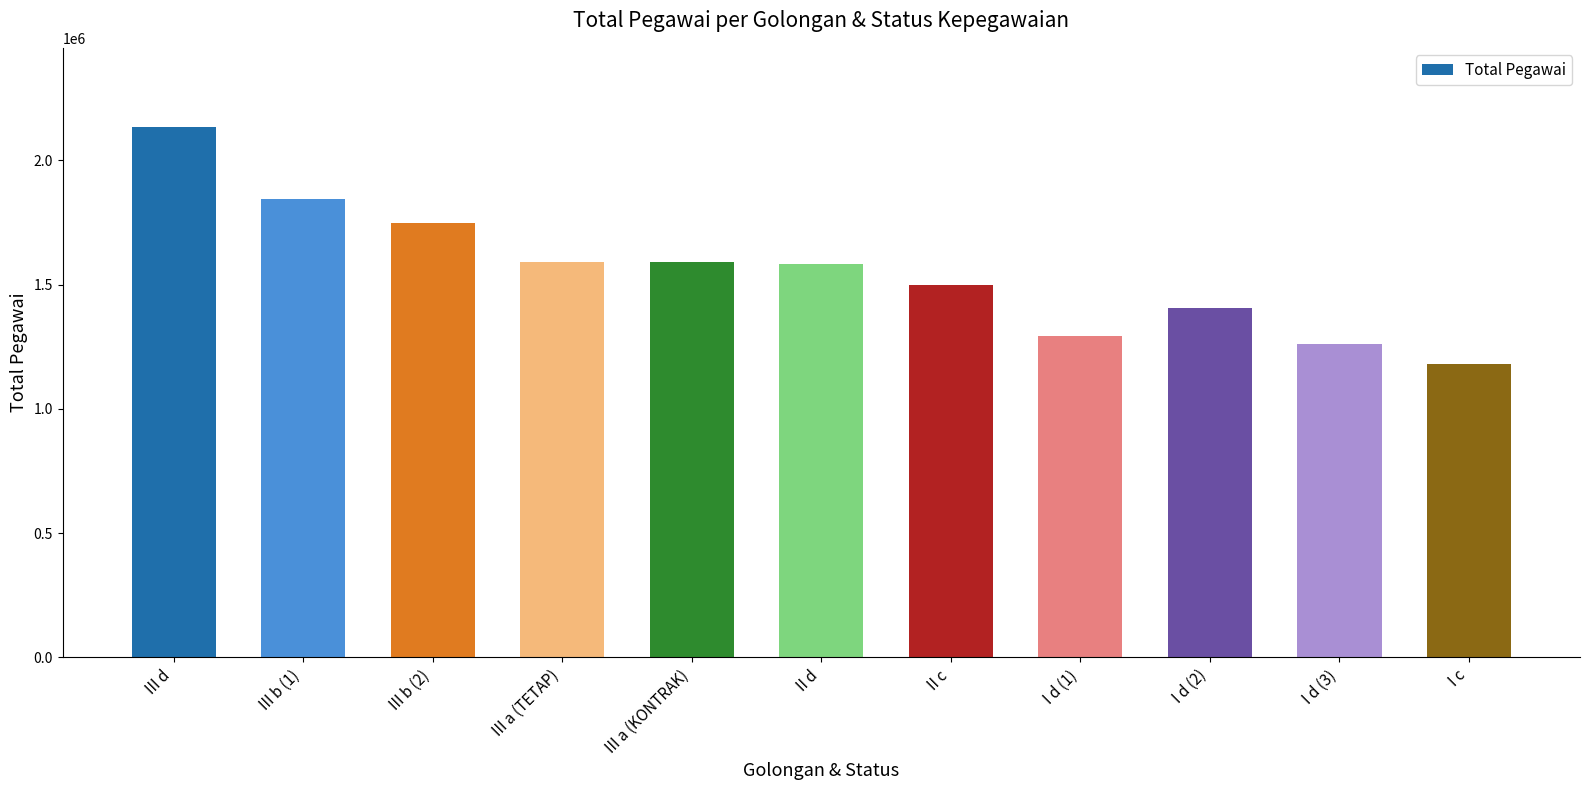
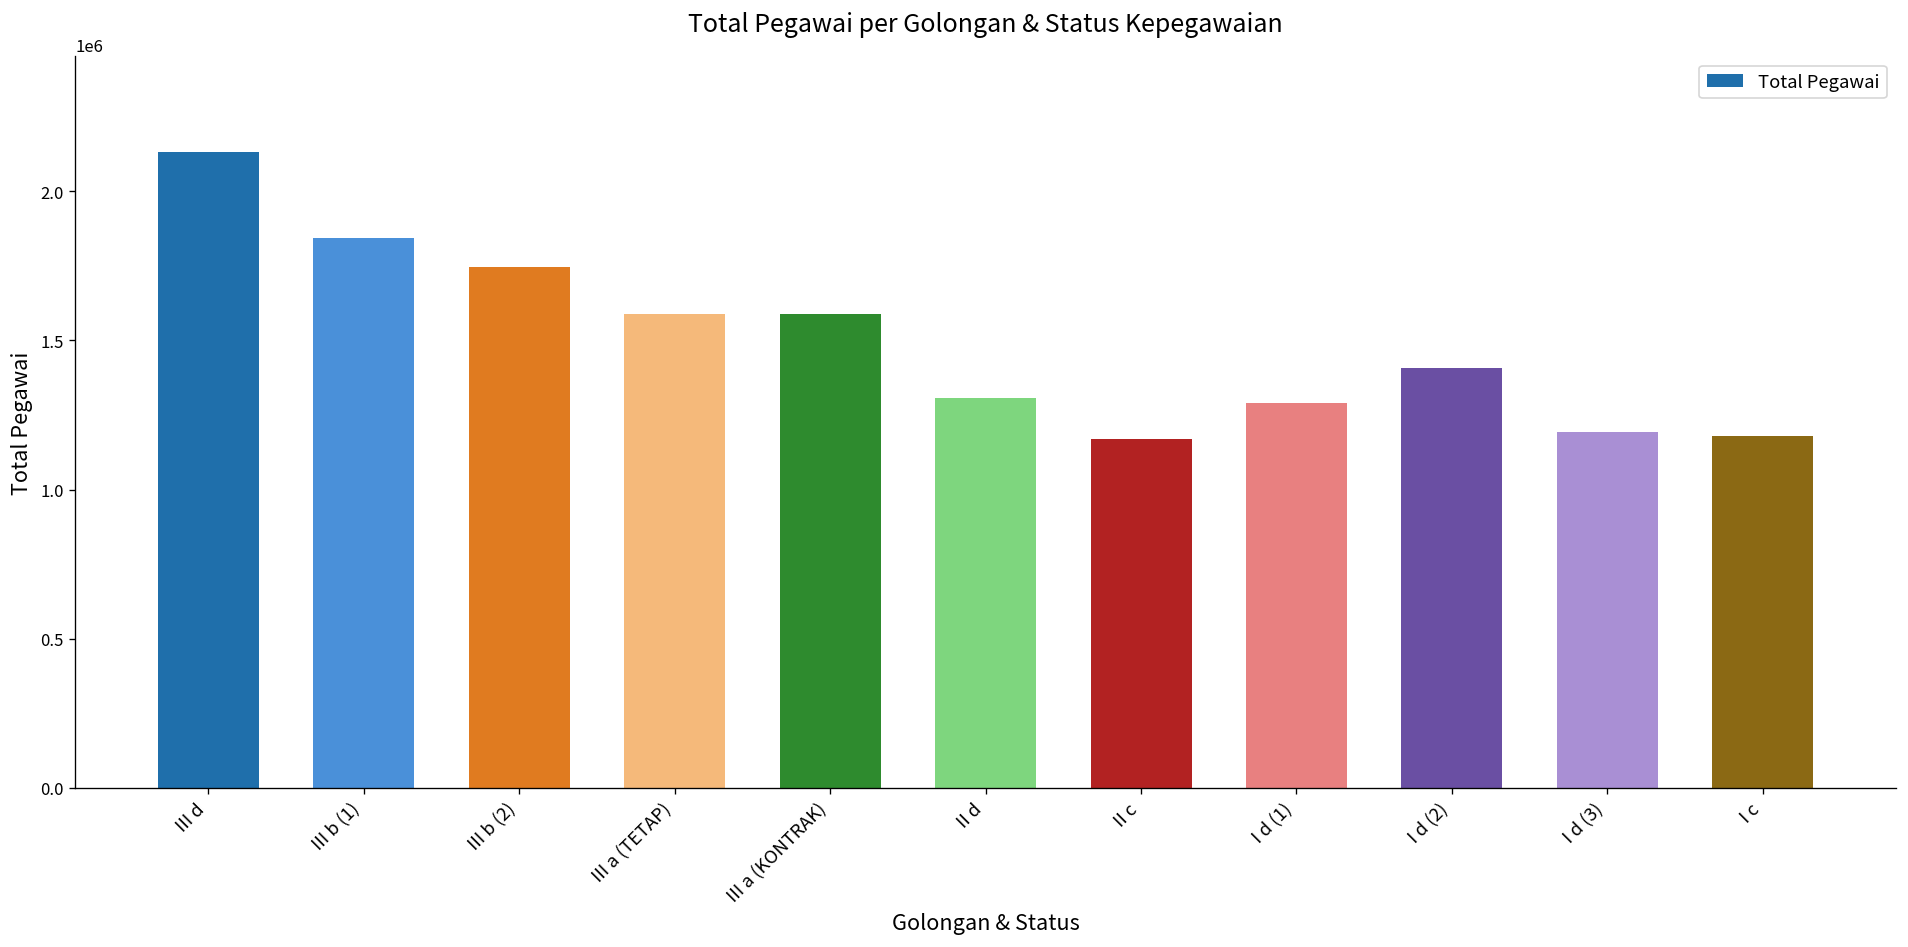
  {
    "III d": 2130000,
    "III b (1)": 1840000,
    "III b (2)": 1750000,
    "III a (TETAP)": 1590000,
    "III a (KONTRAK)": 1590000,
-   "II d": 1580000,
-   "II c": 1500000,
+   "II d": 1310000,
+   "II c": 1170000,
    "I d (1)": 1290000,
    "I d (2)": 1410000,
-   "I d (3)": 1260000,
+   "I d (3)": 1190000,
    "I c": 1180000
  }
